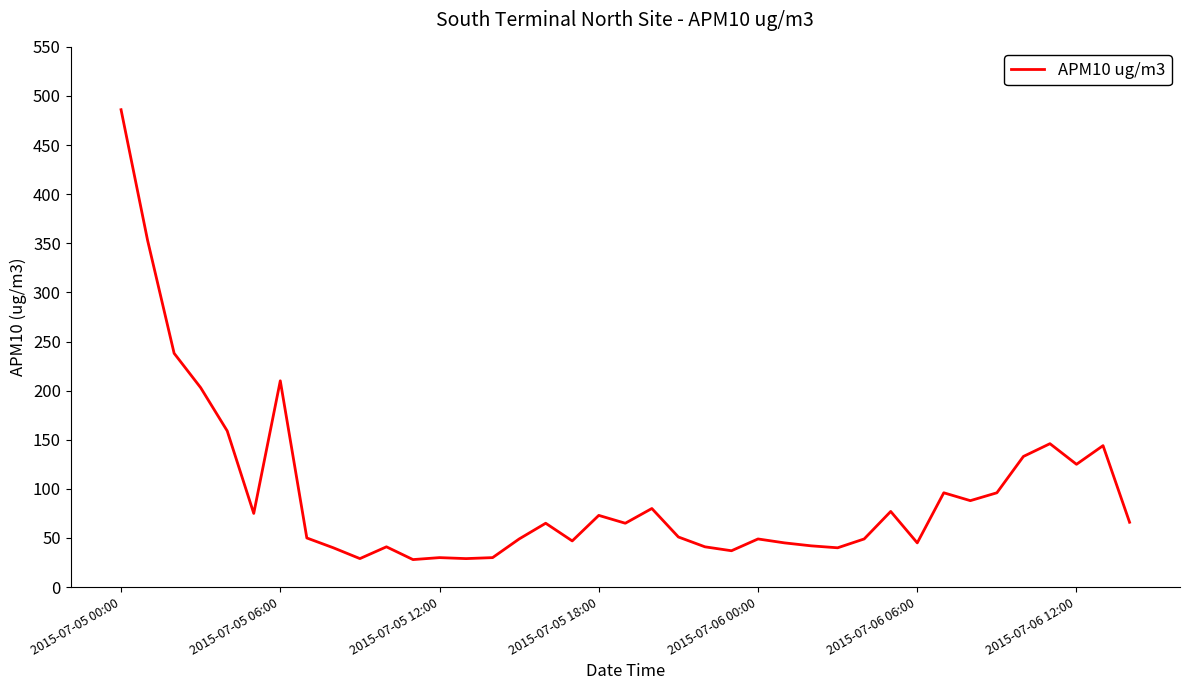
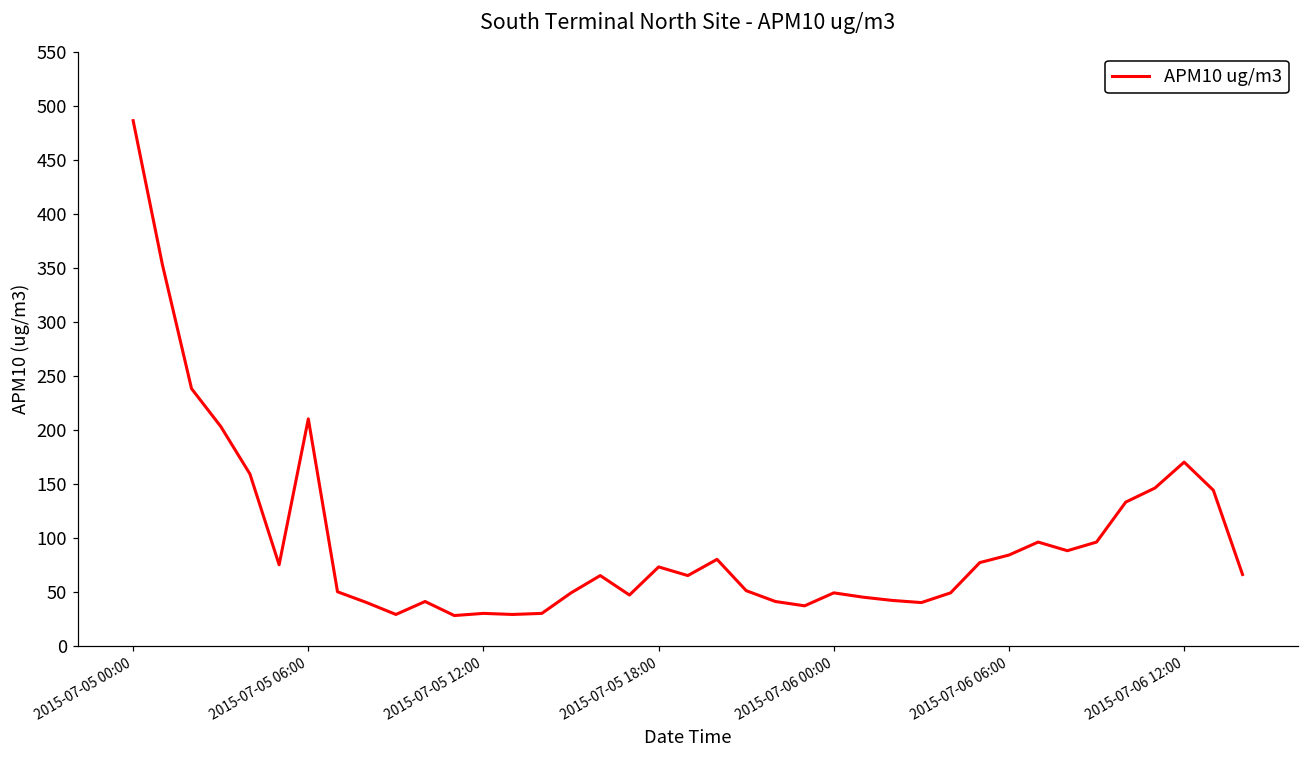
  {
    "2015-07-05 00:00": 490,
    "2015-07-05 06:00": 210,
    "2015-07-05 12:00": 30,
    "2015-07-05 18:00": 70,
    "2015-07-06 00:00": 50,
-   "2015-07-06 06:00": 50,
-   "2015-07-06 12:00": 130
+   "2015-07-06 06:00": 80,
+   "2015-07-06 12:00": 170
  }
